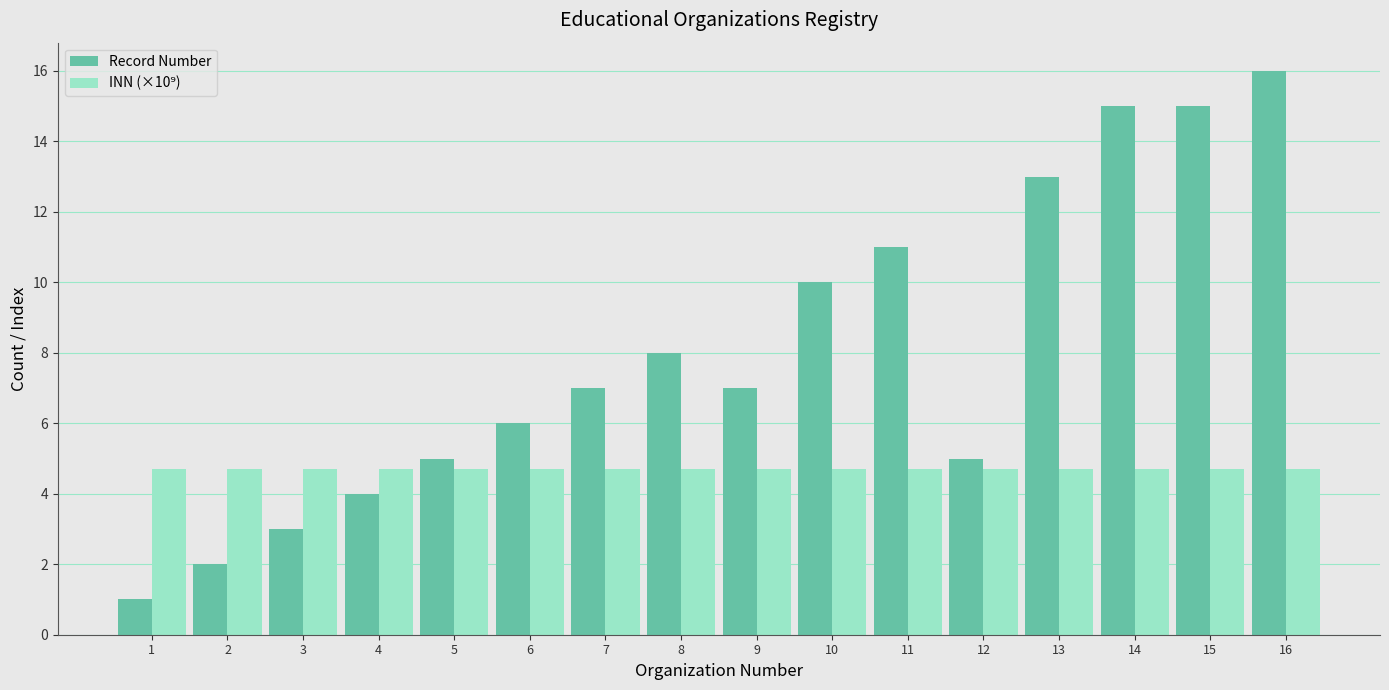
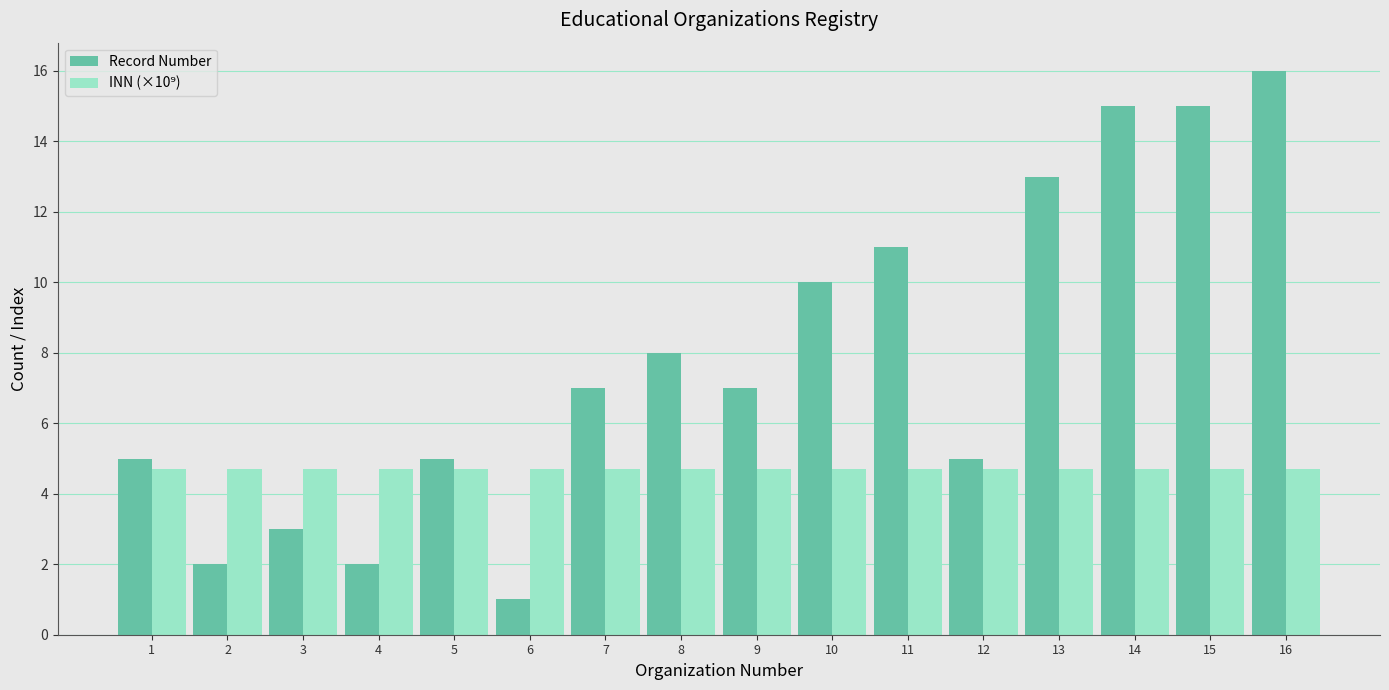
  {
    "Record Number": {
-     "1": 1,
+     "1": 5,
      "2": 2,
      "3": 3,
-     "4": 4,
+     "4": 2,
      "5": 5,
-     "6": 6,
+     "6": 1,
      "7": 7,
      "8": 8,
      "9": 7,
      "10": 10,
      "11": 11,
      "12": 5,
      "13": 13,
      "14": 15,
      "15": 15,
      "16": 16
    },
    "INN (×10⁹)": {
      "1": 4.7,
      "2": 4.7,
      "3": 4.7,
      "4": 4.7,
      "5": 4.7,
      "6": 4.7,
      "7": 4.7,
      "8": 4.7,
      "9": 4.7,
      "10": 4.7,
      "11": 4.7,
      "12": 4.7,
      "13": 4.7,
      "14": 4.7,
      "15": 4.7,
      "16": 4.7
    }
  }
